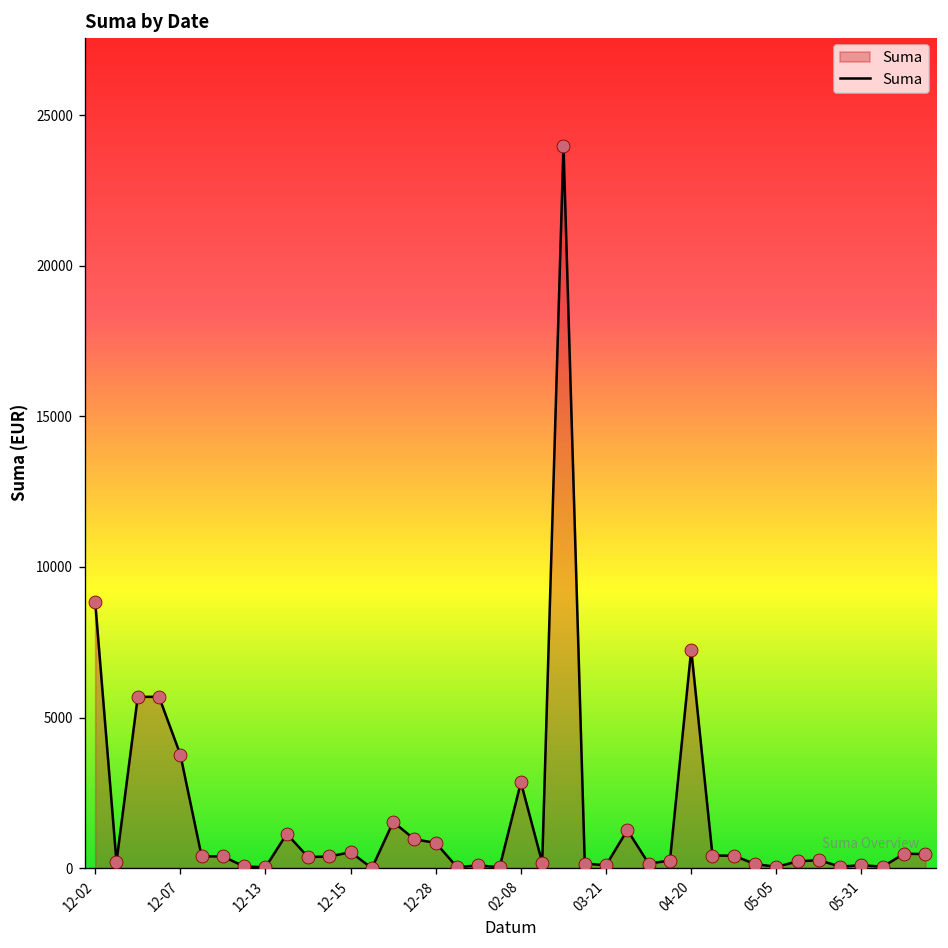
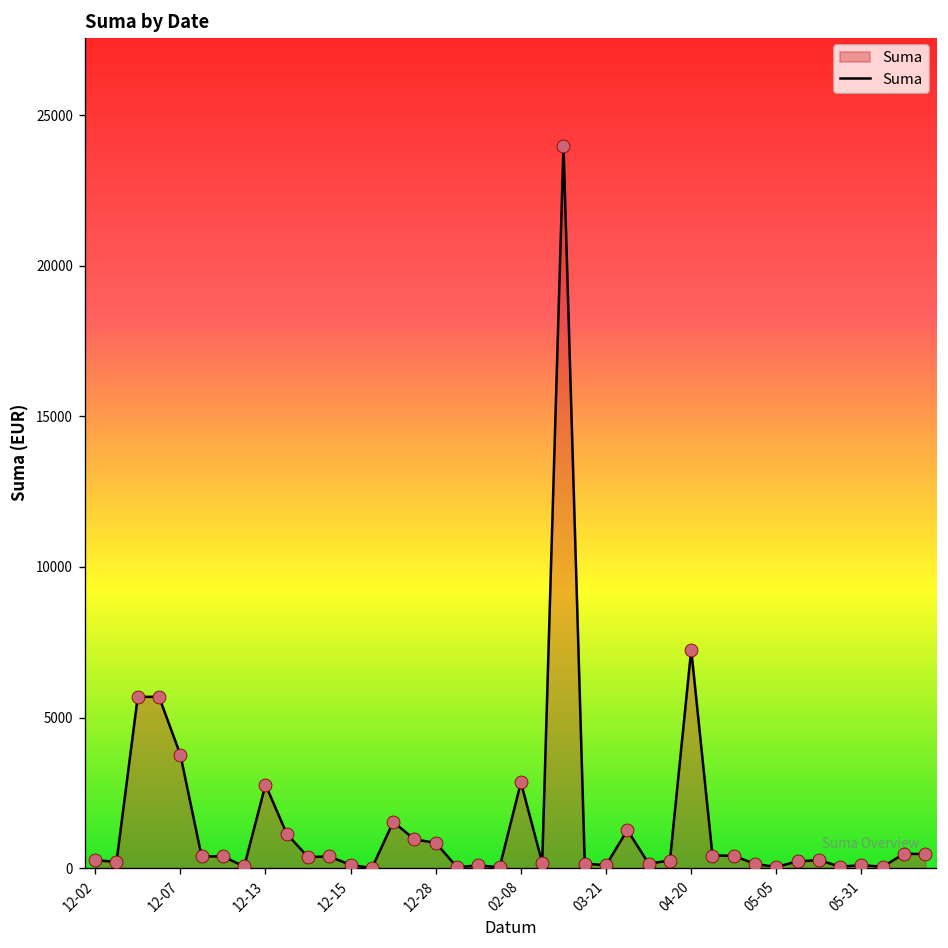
  {
-   "12-02": 8800,
+   "12-02": 300,
    "12-07": 3800,
-   "12-13": 0,
-   "12-15": 500,
+   "12-13": 2800,
+   "12-15": 100,
    "12-28": 800,
    "02-08": 2800,
    "03-21": 100,
    "04-20": 7300,
    "05-05": 0,
    "05-31": 100
  }
